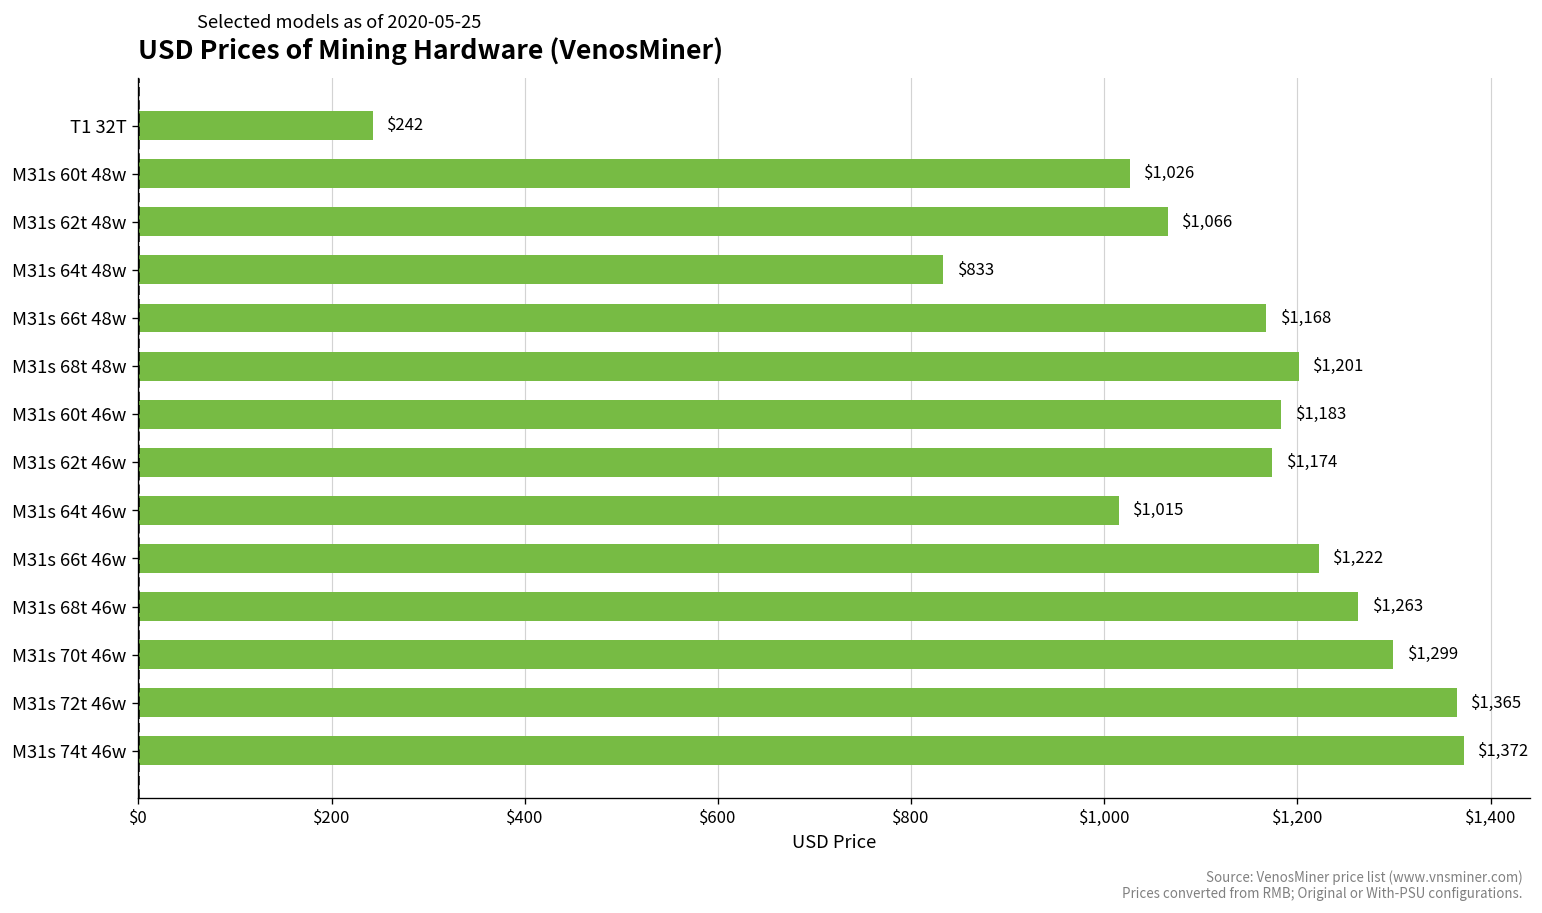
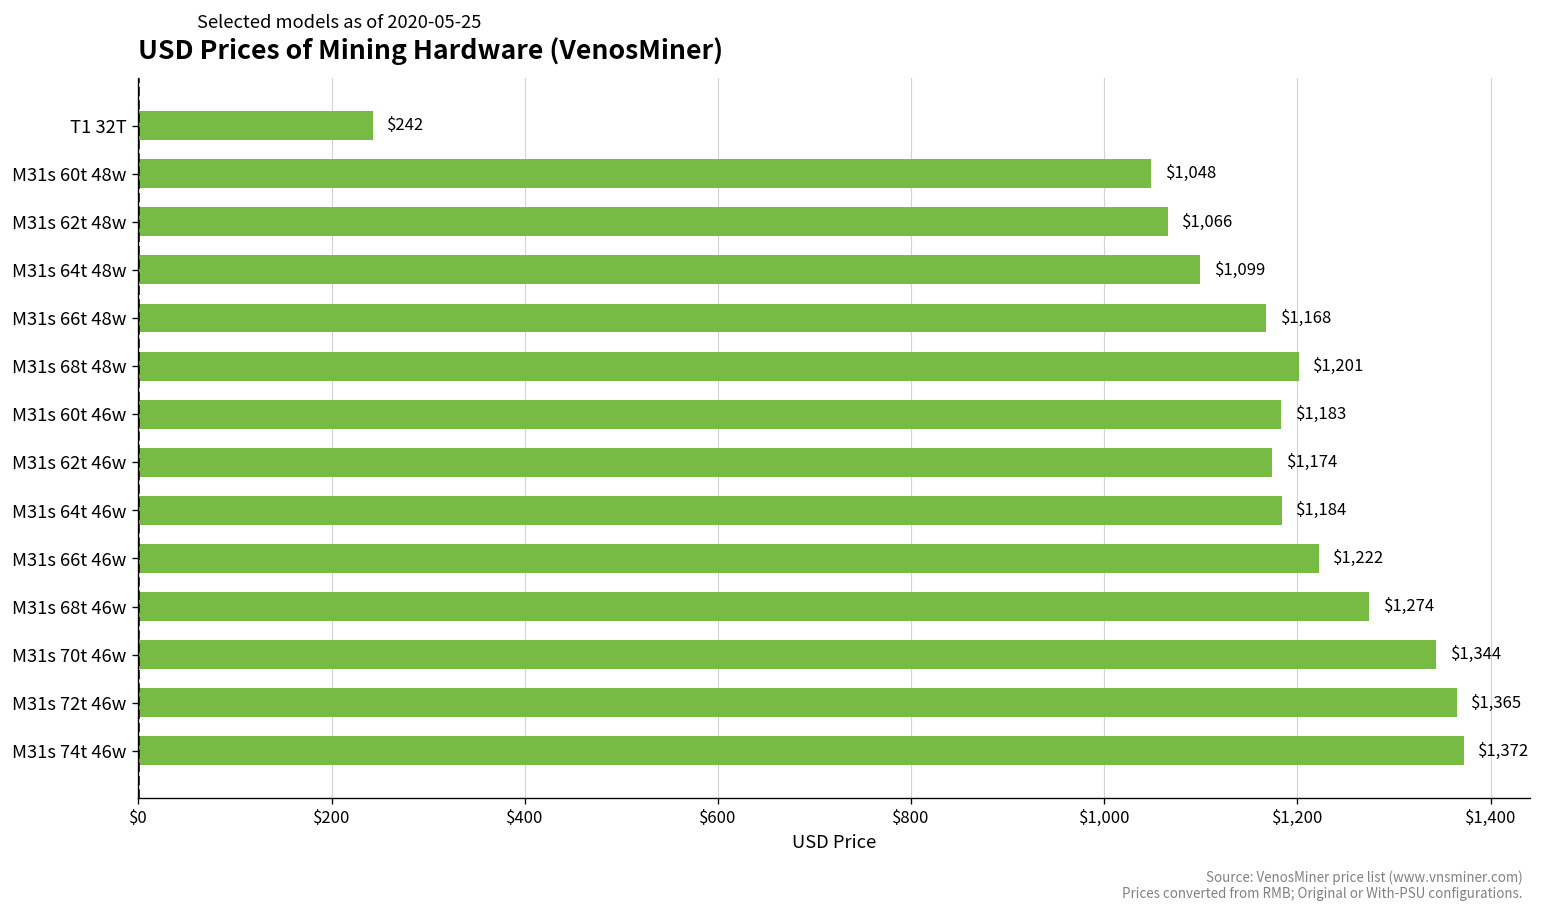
  {
    "T1 32T": "$242",
-   "M31s 60t 48w": "$1,026",
+   "M31s 60t 48w": "$1,048",
    "M31s 62t 48w": "$1,066",
-   "M31s 64t 48w": "$833",
+   "M31s 64t 48w": "$1,099",
    "M31s 66t 48w": "$1,168",
    "M31s 68t 48w": "$1,201",
    "M31s 60t 46w": "$1,183",
    "M31s 62t 46w": "$1,174",
-   "M31s 64t 46w": "$1,015",
+   "M31s 64t 46w": "$1,184",
    "M31s 66t 46w": "$1,222",
-   "M31s 68t 46w": "$1,263",
-   "M31s 70t 46w": "$1,299",
+   "M31s 68t 46w": "$1,274",
+   "M31s 70t 46w": "$1,344",
    "M31s 72t 46w": "$1,365",
    "M31s 74t 46w": "$1,372"
  }
